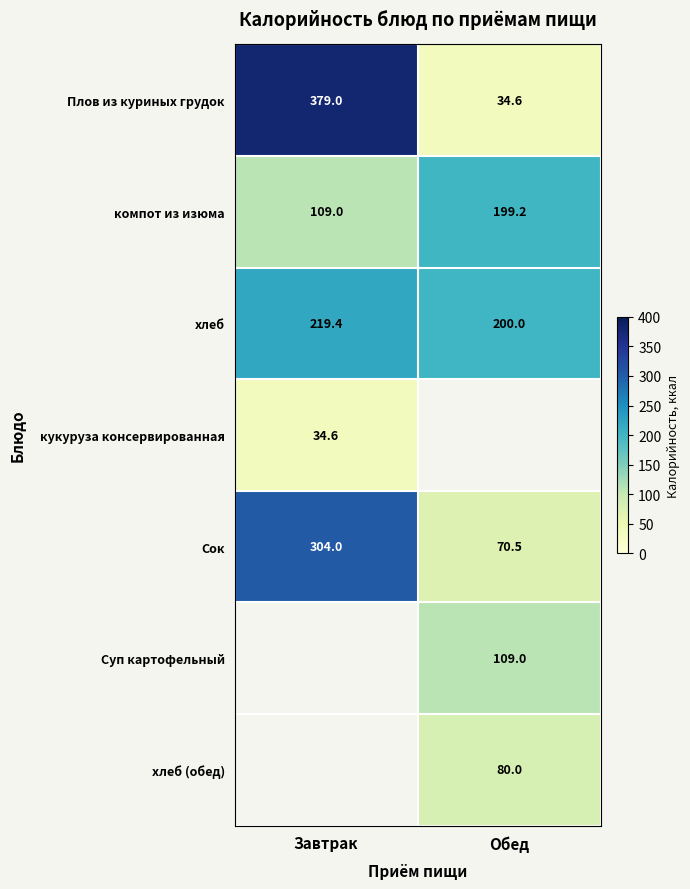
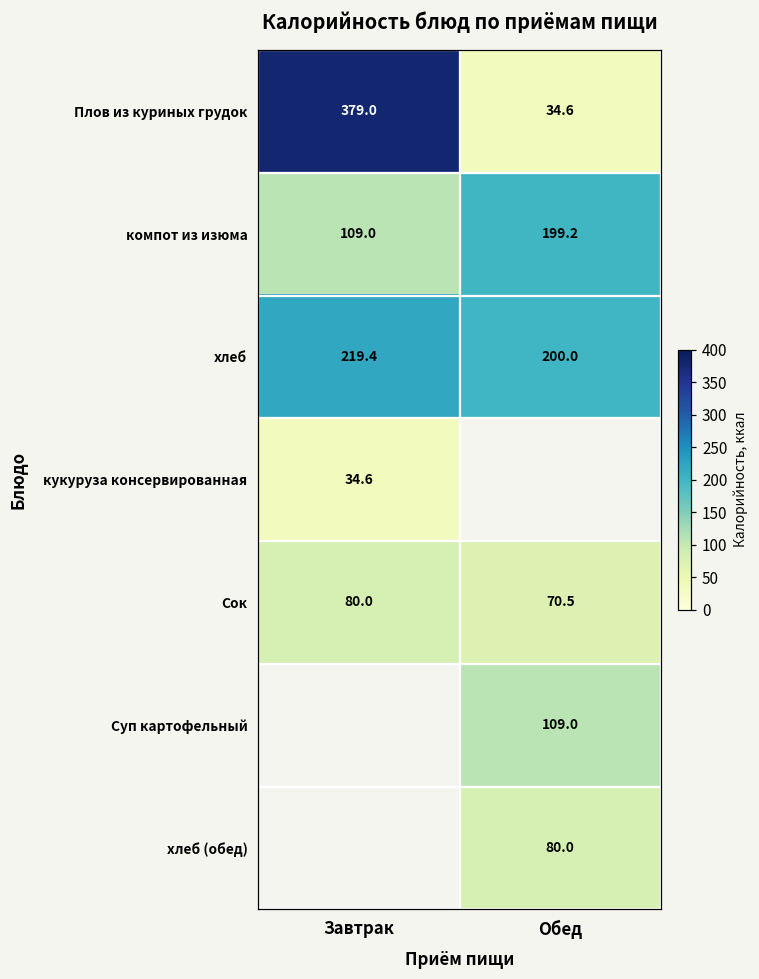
  {
    "Плов из куриных грудок": {
      "Завтрак": 379.0,
      "Обед": 34.6
    },
    "компот из изюма": {
      "Завтрак": 109.0,
      "Обед": 199.2
    },
    "хлеб": {
      "Завтрак": 219.4,
      "Обед": 200.0
    },
    "кукуруза консервированная": {
      "Завтрак": 34.6
    },
    "Сок": {
-     "Завтрак": 304.0,
+     "Завтрак": 80.0,
      "Обед": 70.5
    },
    "Суп картофельный": {
      "Обед": 109.0
    },
    "хлеб (обед)": {
      "Обед": 80.0
    }
  }
